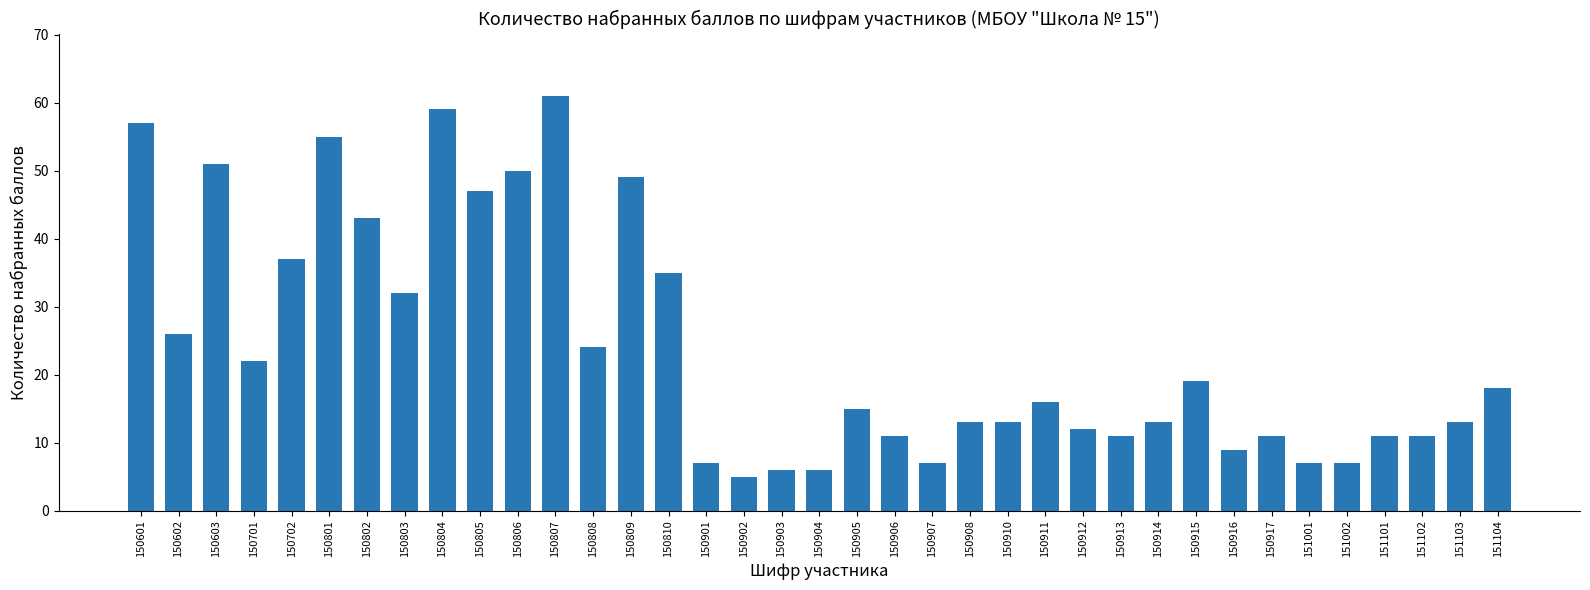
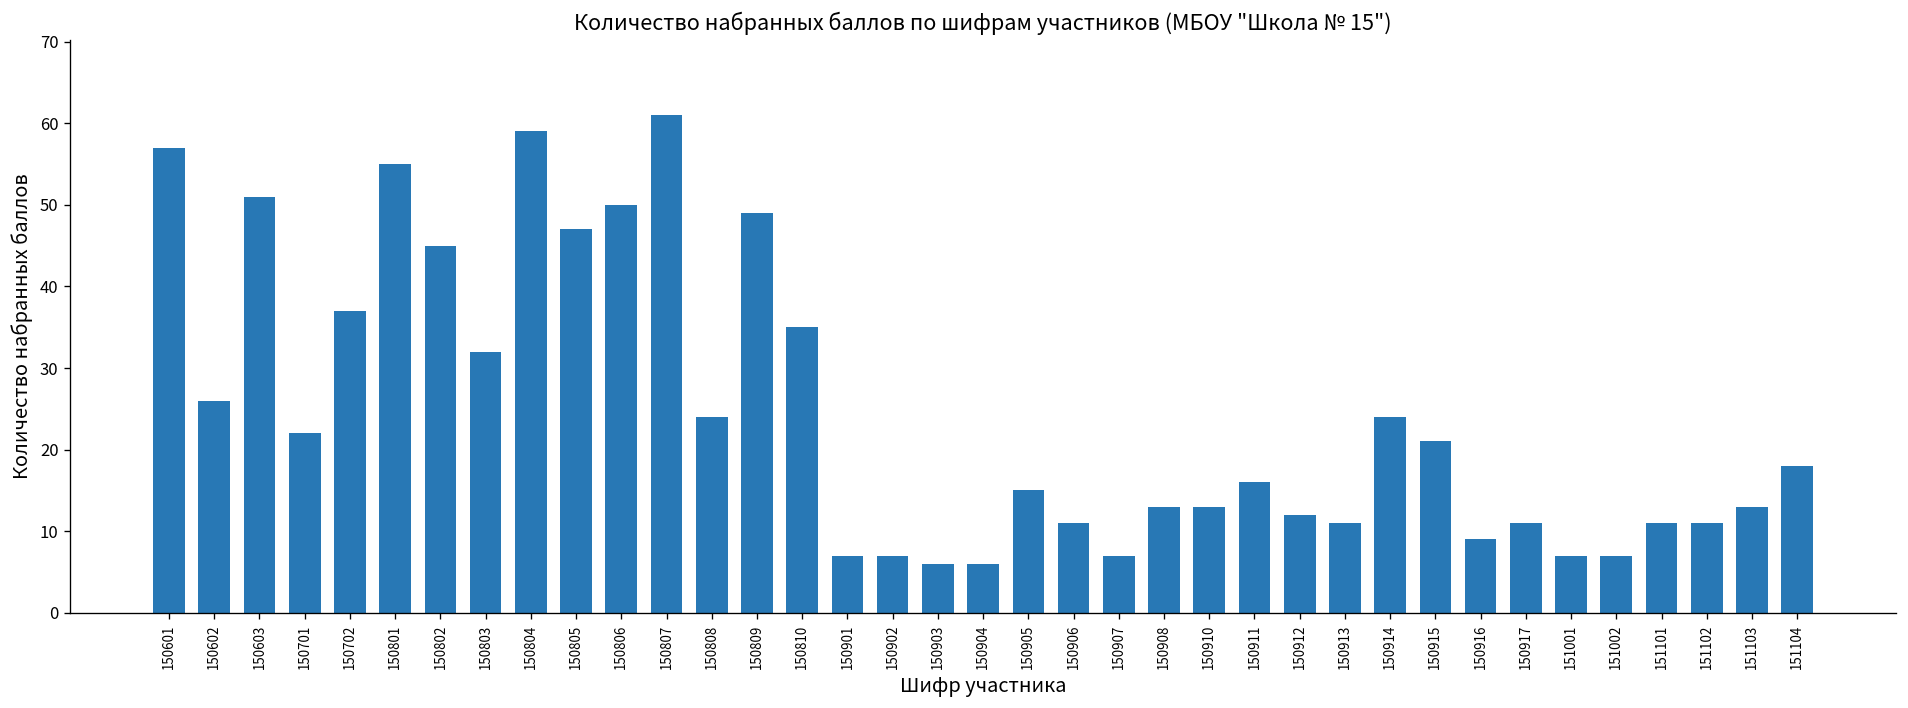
  {
    "150601": 57,
    "150602": 26,
    "150603": 51,
    "150701": 22,
    "150702": 37,
    "150801": 55,
-   "150802": 43,
+   "150802": 45,
    "150803": 32,
    "150804": 59,
    "150805": 47,
    "150806": 50,
    "150807": 61,
    "150808": 24,
    "150809": 49,
    "150810": 35,
    "150901": 7,
-   "150902": 5,
+   "150902": 7,
    "150903": 6,
    "150904": 6,
    "150905": 15,
    "150906": 11,
    "150907": 7,
    "150908": 13,
    "150910": 13,
    "150911": 16,
    "150912": 12,
    "150913": 11,
-   "150914": 13,
-   "150915": 19,
+   "150914": 24,
+   "150915": 21,
    "150916": 9,
    "150917": 11,
    "151001": 7,
    "151002": 7,
    "151101": 11,
    "151102": 11,
    "151103": 13,
    "151104": 18
  }
